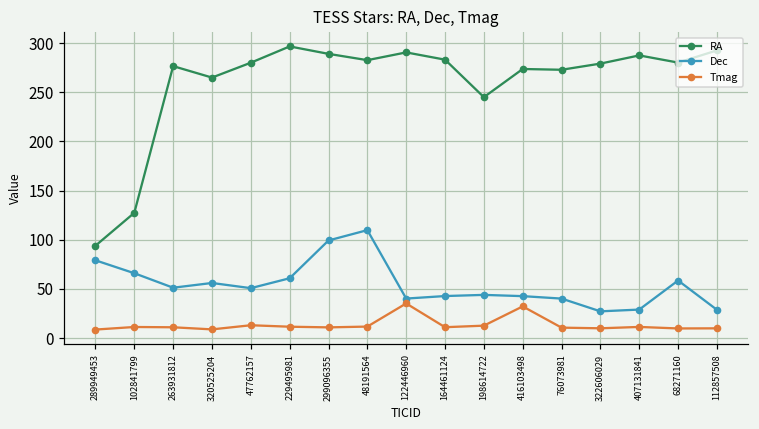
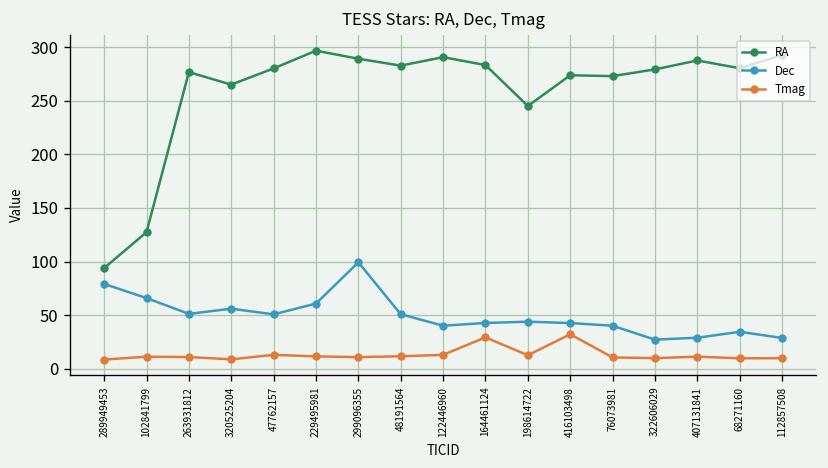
  {
    "RA": {
      "289949453": 90,
      "102841799": 130,
      "263931812": 280,
      "320525204": 260,
      "47762157": 280,
      "229495981": 300,
      "299096355": 290,
      "48191564": 280,
      "122446960": 290,
      "164461124": 280,
      "198614722": 250,
      "416103498": 270,
      "76073981": 270,
      "322606029": 280,
      "407131841": 290
    },
    "Dec": {
      "289949453": 80,
      "102841799": 70,
      "263931812": 50,
      "320525204": 60,
      "47762157": 50,
      "229495981": 60,
      "299096355": 100,
-     "48191564": 110,
+     "48191564": 50,
      "122446960": 40,
      "164461124": 40,
      "198614722": 40,
      "416103498": 40,
      "76073981": 40,
      "322606029": 30,
      "407131841": 30,
-     "68271160": 60,
+     "68271160": 30,
      "112857508": 30
    },
    "Tmag": {
      "289949453": 10,
      "102841799": 10,
      "263931812": 10,
      "320525204": 10,
      "47762157": 10,
      "229495981": 10,
      "299096355": 10,
      "48191564": 10,
-     "122446960": 40,
-     "164461124": 10,
+     "122446960": 10,
+     "164461124": 30,
      "198614722": 10,
      "416103498": 30,
      "76073981": 10,
      "322606029": 10,
      "407131841": 10,
      "68271160": 10,
      "112857508": 10
    }
  }
